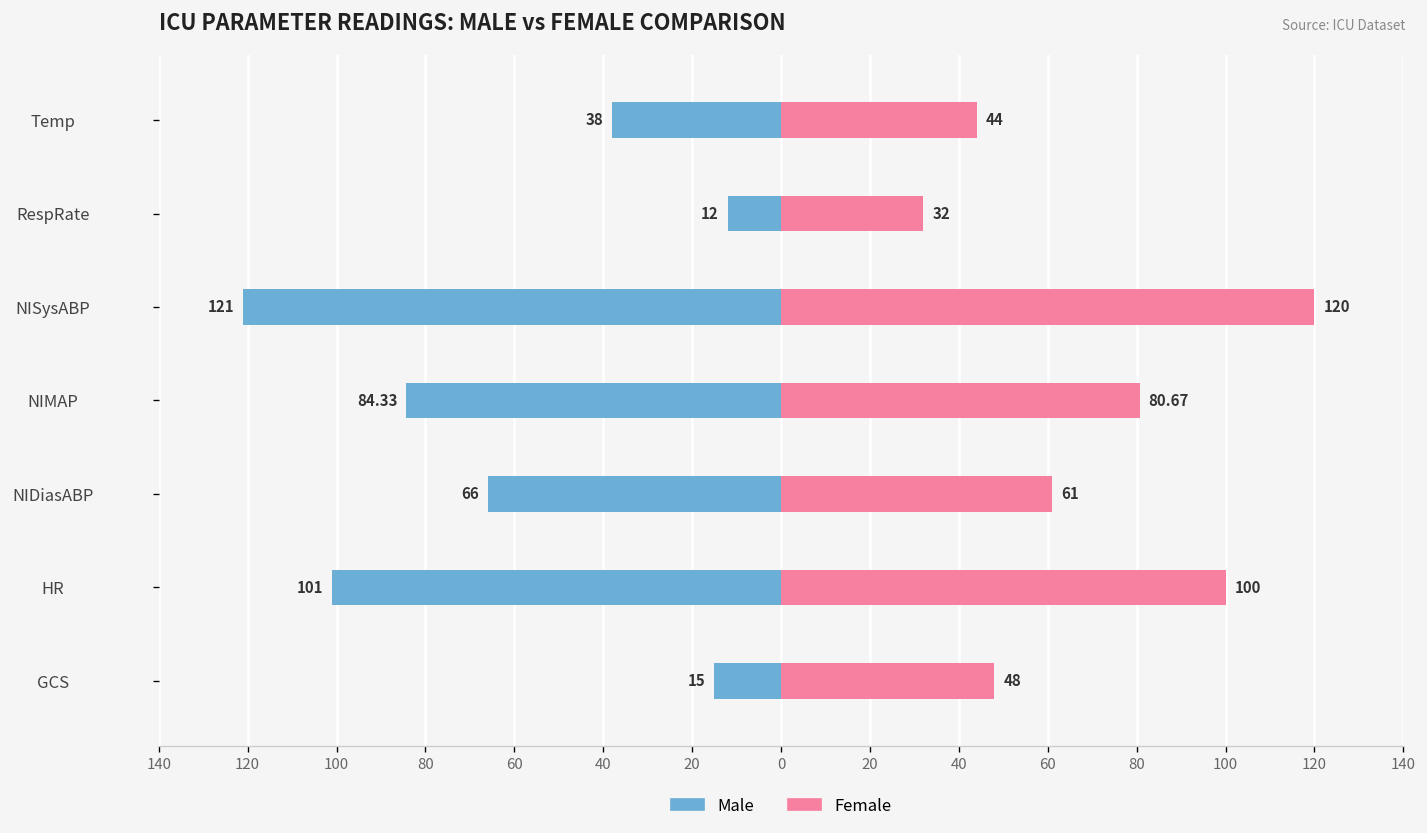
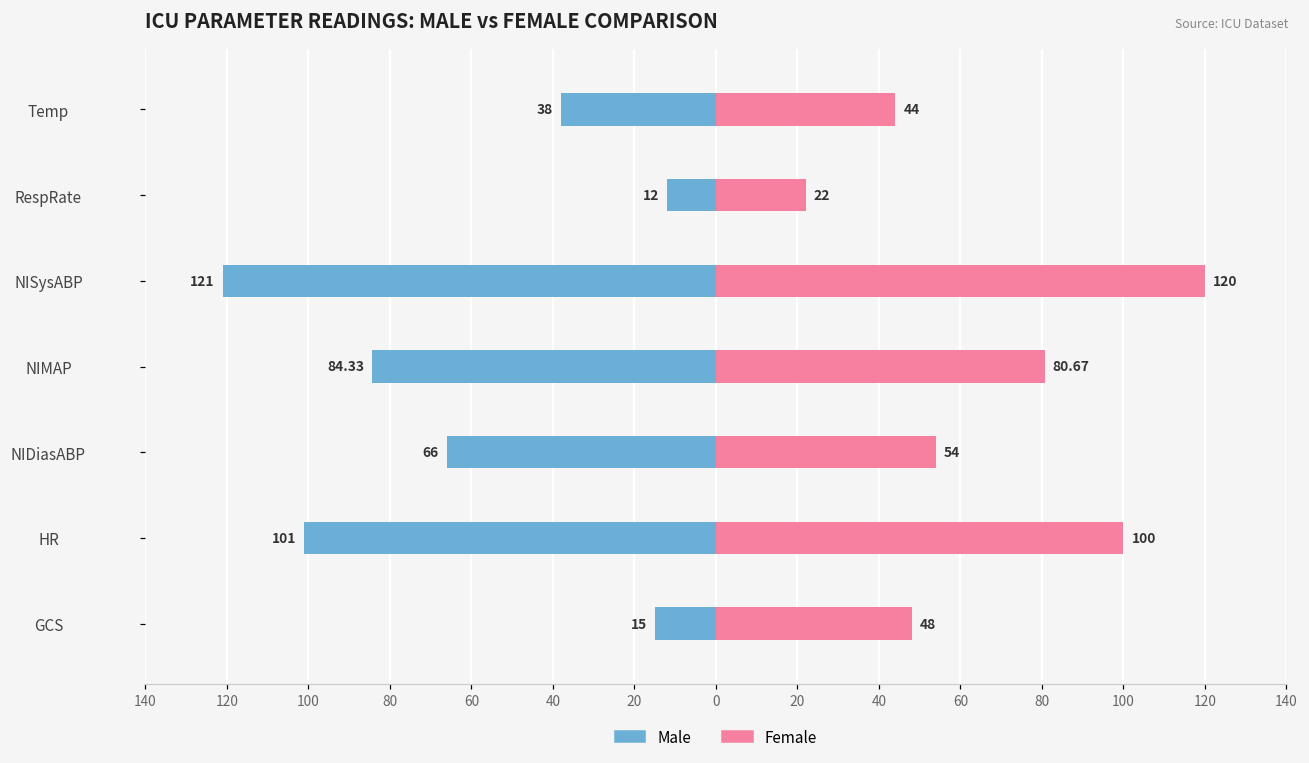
  {
    "Female": {
      "Temp": 44,
-     "RespRate": 32,
+     "RespRate": 22,
      "NISysABP": 120,
      "NIMAP": 80.67,
-     "NIDiasABP": 61,
+     "NIDiasABP": 54,
      "HR": 100,
      "GCS": 48
    }
  }
